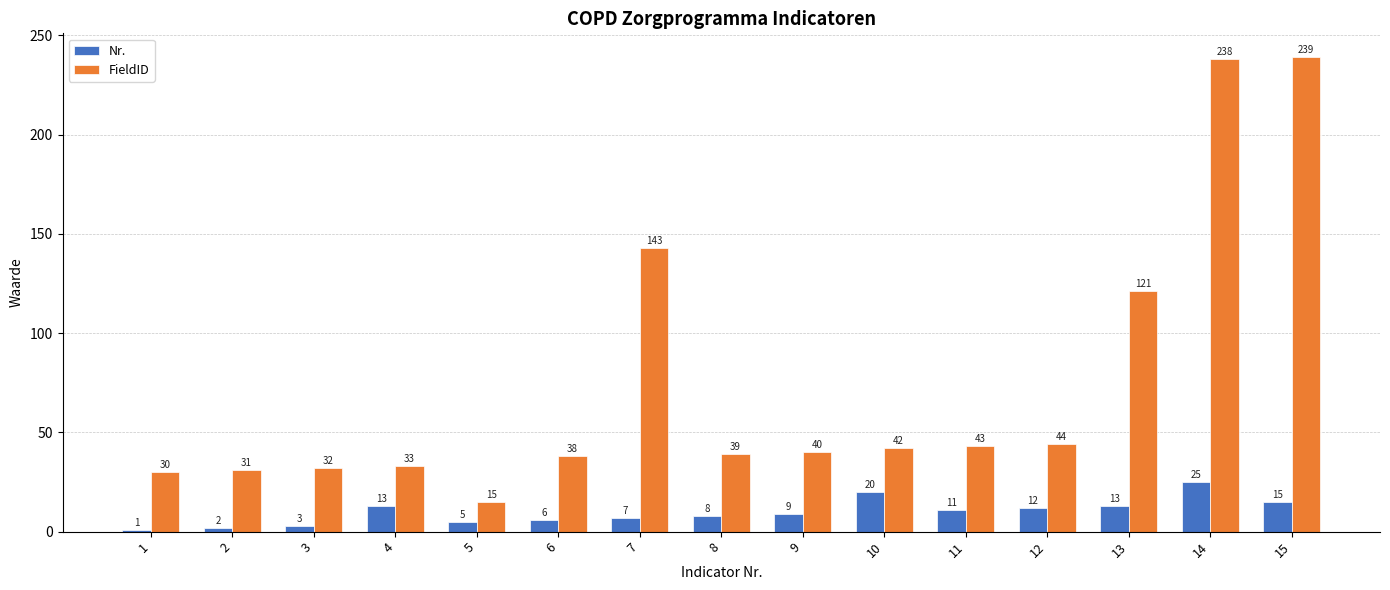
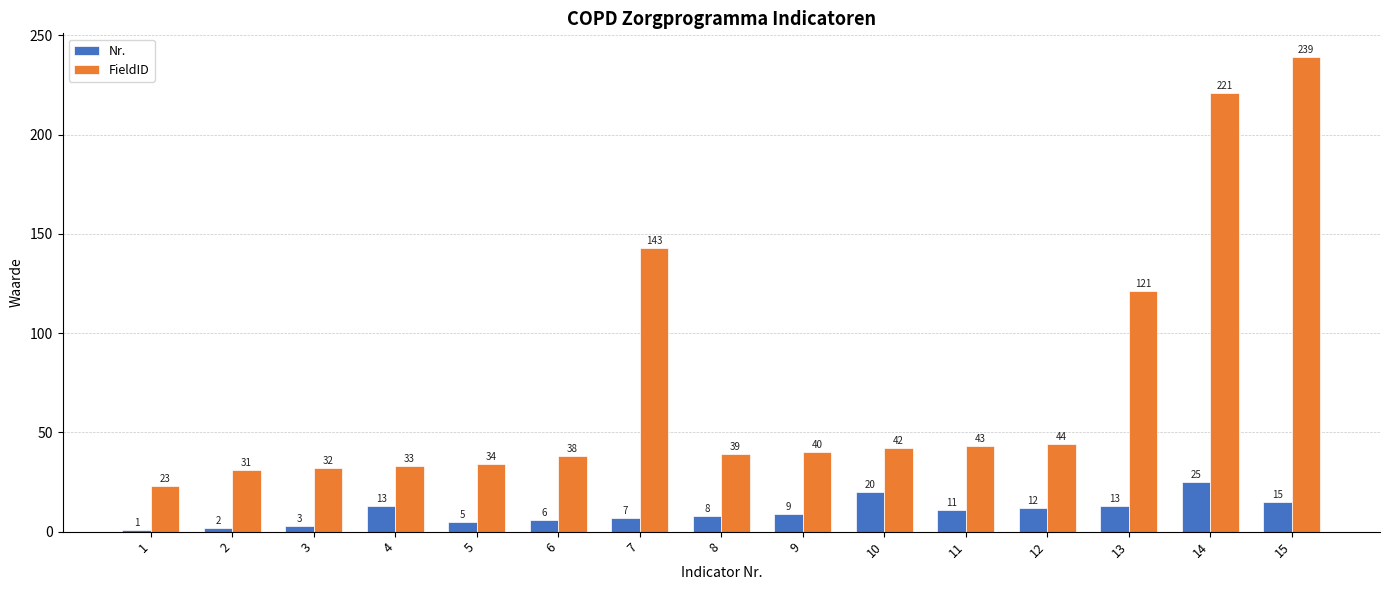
  {
    "Nr.": {
      "1": 1,
      "2": 2,
      "3": 3,
      "4": 13,
      "5": 5,
      "6": 6,
      "7": 7,
      "8": 8,
      "9": 9,
      "10": 20,
      "11": 11,
      "12": 12,
      "13": 13,
      "14": 25,
      "15": 15
    },
    "FieldID": {
-     "1": 30,
+     "1": 23,
      "2": 31,
      "3": 32,
      "4": 33,
-     "5": 15,
+     "5": 34,
      "6": 38,
      "7": 143,
      "8": 39,
      "9": 40,
      "10": 42,
      "11": 43,
      "12": 44,
      "13": 121,
-     "14": 238,
+     "14": 221,
      "15": 239
    }
  }
